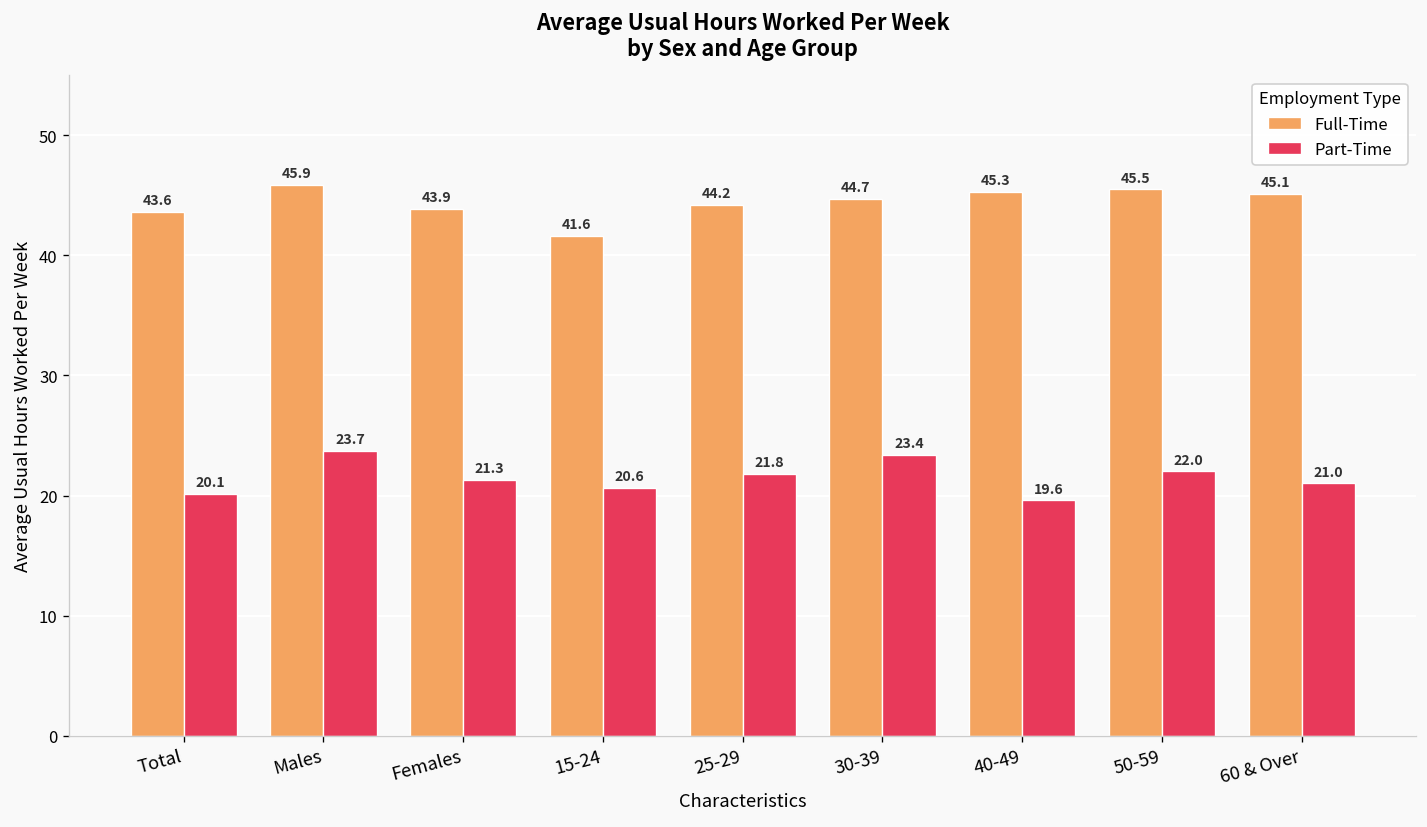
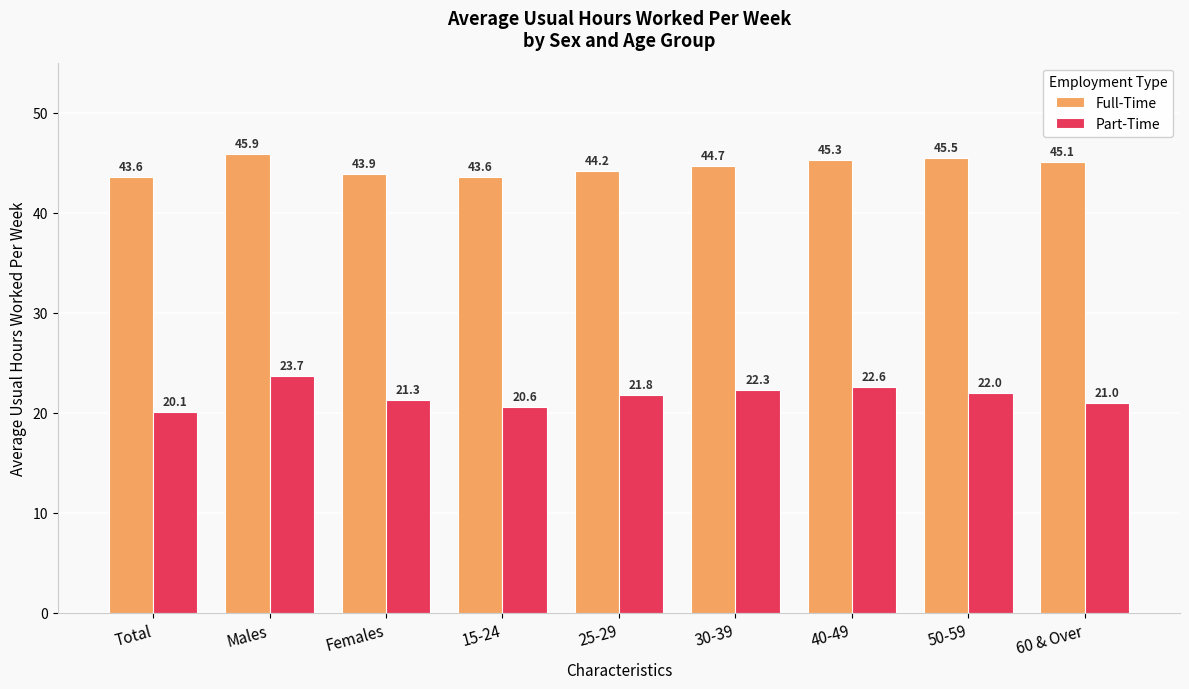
  {
    "Full-Time": {
      "Total": 43.6,
      "Males": 45.9,
      "Females": 43.9,
-     "15-24": 41.6,
+     "15-24": 43.6,
      "25-29": 44.2,
      "30-39": 44.7,
      "40-49": 45.3,
      "50-59": 45.5,
      "60 & Over": 45.1
    },
    "Part-Time": {
      "Total": 20.1,
      "Males": 23.7,
      "Females": 21.3,
      "15-24": 20.6,
      "25-29": 21.8,
-     "30-39": 23.4,
-     "40-49": 19.6,
+     "30-39": 22.3,
+     "40-49": 22.6,
      "50-59": 22.0,
      "60 & Over": 21.0
    }
  }
